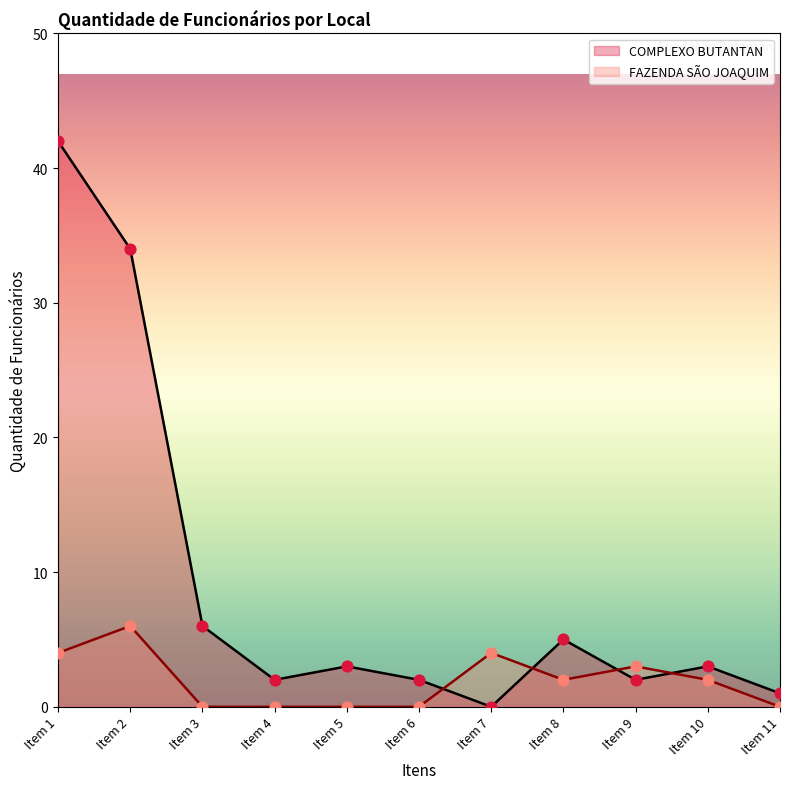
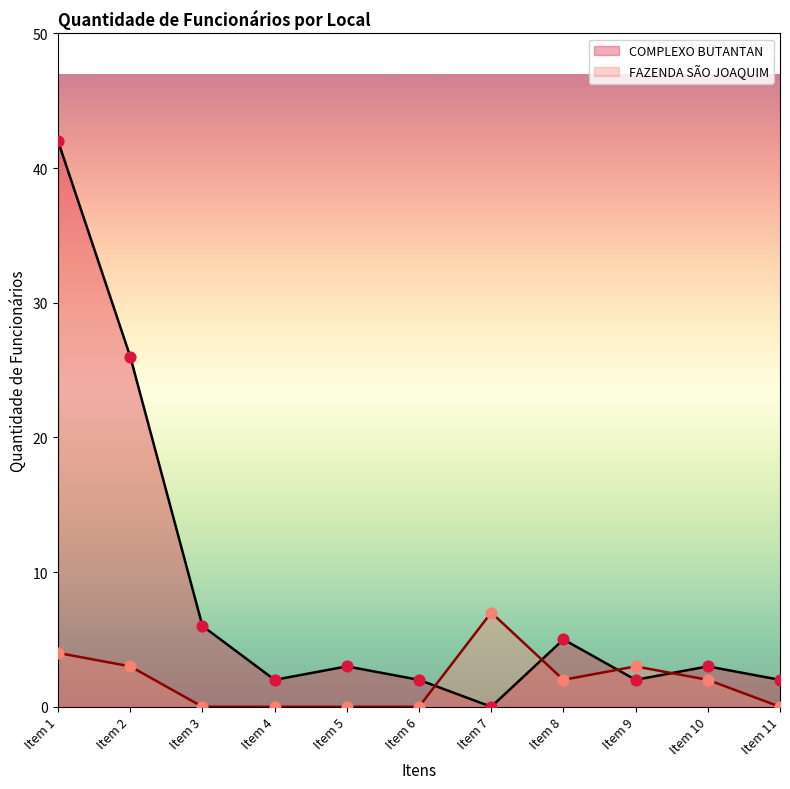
  {
    "COMPLEXO BUTANTAN": {
      "Item 1": 42,
-     "Item 2": 34,
+     "Item 2": 26,
      "Item 3": 6,
      "Item 4": 2,
      "Item 5": 3,
      "Item 6": 2,
      "Item 7": 0,
      "Item 8": 5,
      "Item 9": 2,
      "Item 10": 3,
-     "Item 11": 1
+     "Item 11": 2
    },
    "FAZENDA SÃO JOAQUIM": {
      "Item 1": 4,
-     "Item 2": 6,
+     "Item 2": 3,
      "Item 3": 0,
      "Item 4": 0,
      "Item 5": 0,
      "Item 6": 0,
-     "Item 7": 4,
+     "Item 7": 7,
      "Item 8": 2,
      "Item 9": 3,
      "Item 10": 2,
      "Item 11": 0
    }
  }
